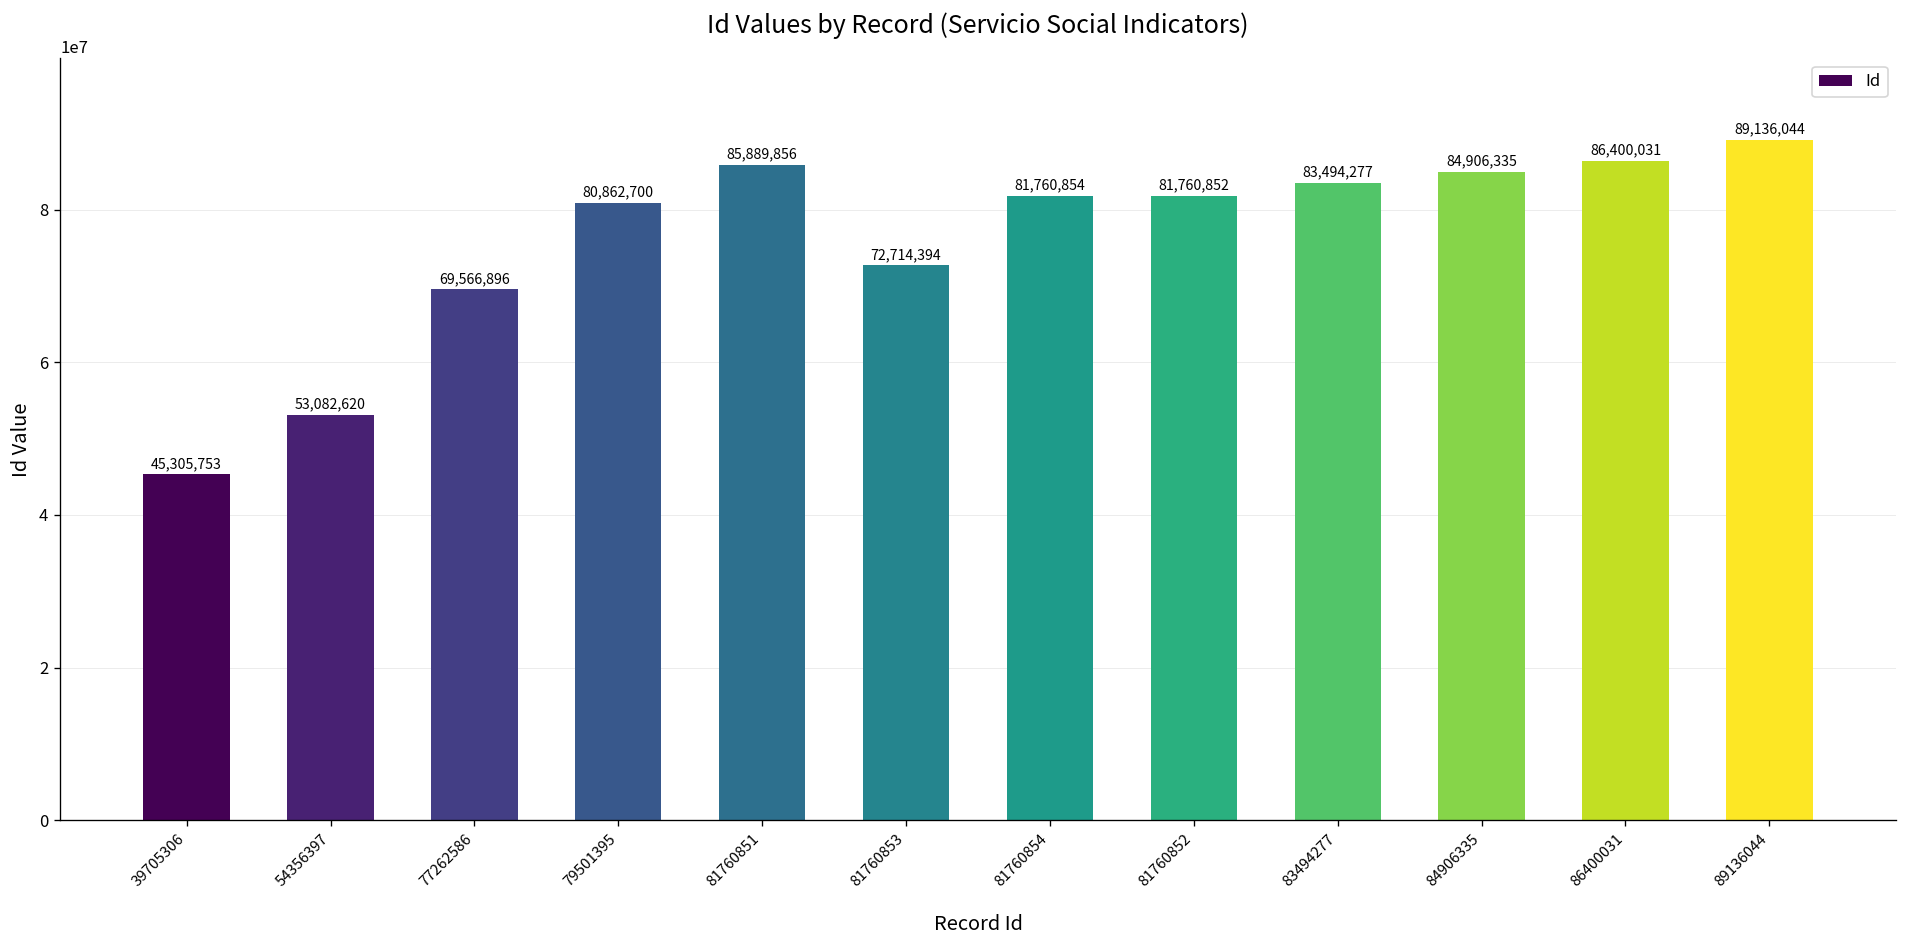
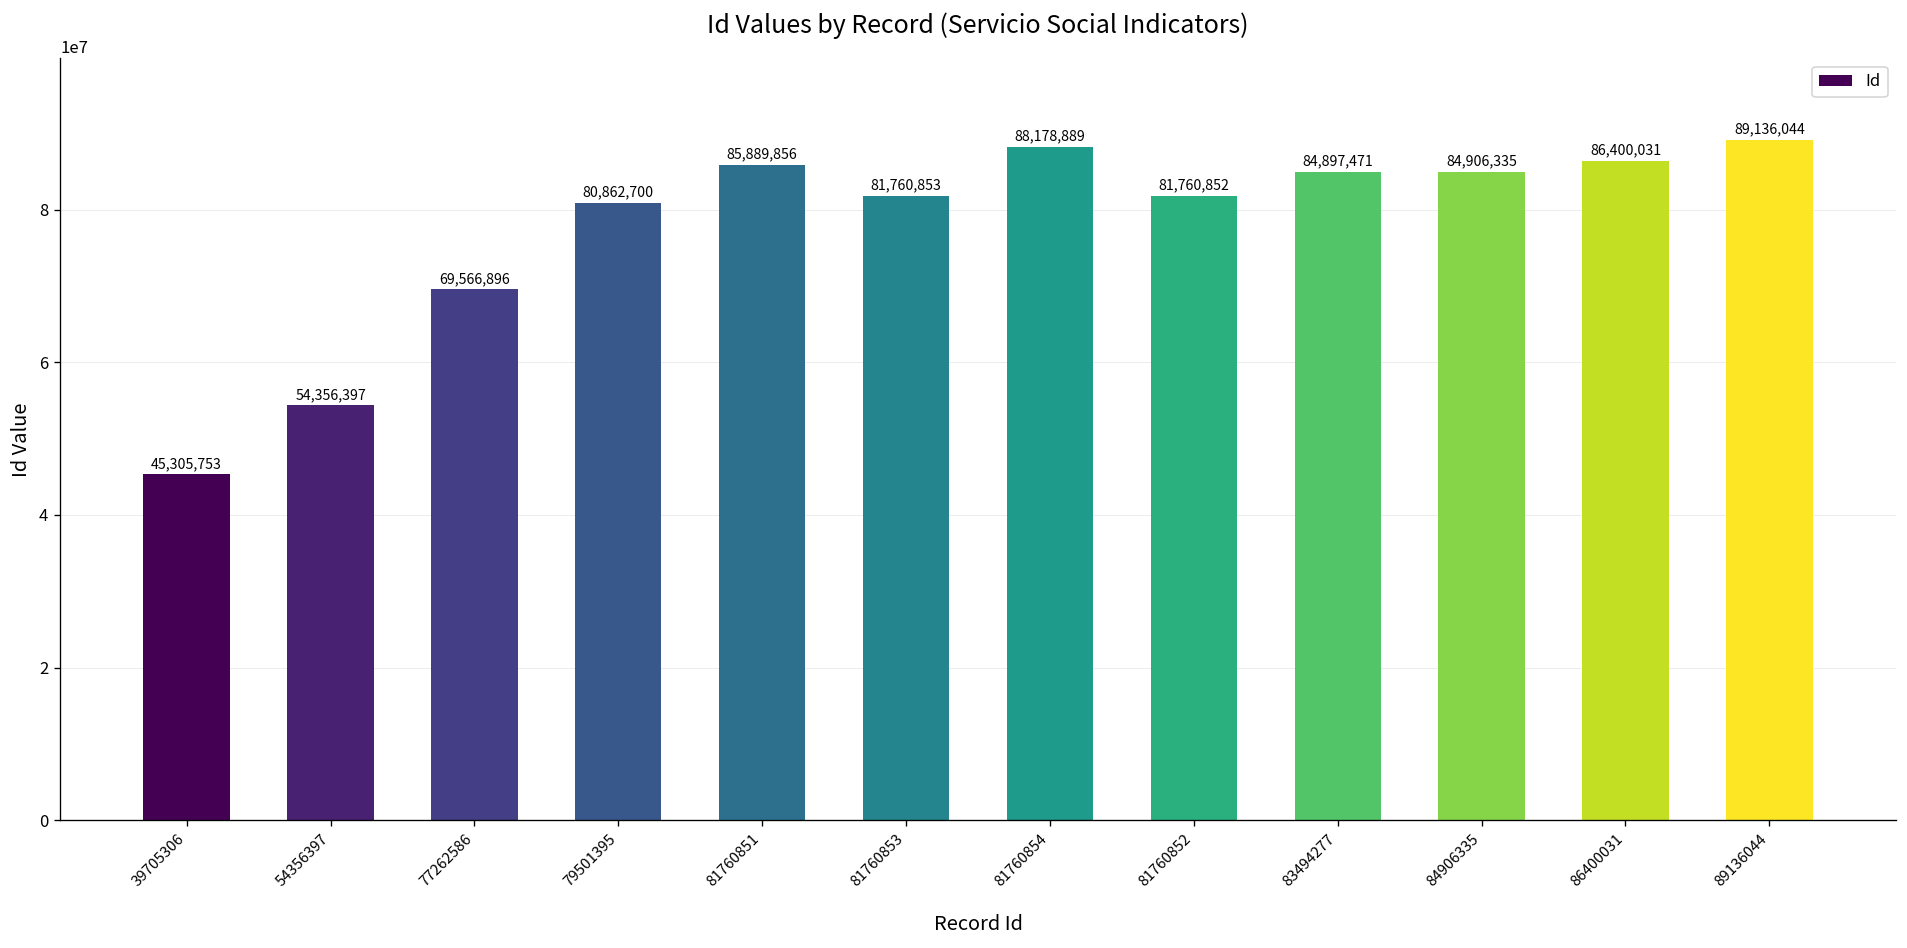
  {
    "39705306": "45,305,753",
-   "54356397": "53,082,620",
+   "54356397": "54,356,397",
    "77262586": "69,566,896",
    "79501395": "80,862,700",
    "81760851": "85,889,856",
-   "81760853": "72,714,394",
-   "81760854": "81,760,854",
+   "81760853": "81,760,853",
+   "81760854": "88,178,889",
    "81760852": "81,760,852",
-   "83494277": "83,494,277",
+   "83494277": "84,897,471",
    "84906335": "84,906,335",
    "86400031": "86,400,031",
    "89136044": "89,136,044"
  }
